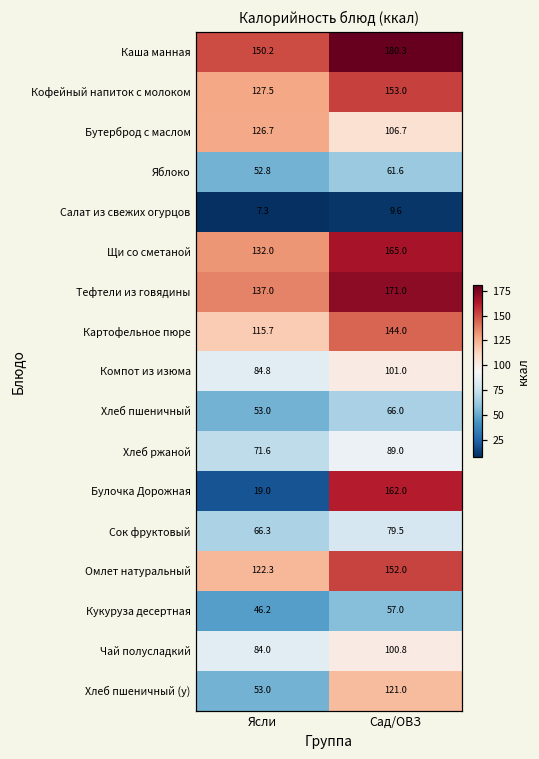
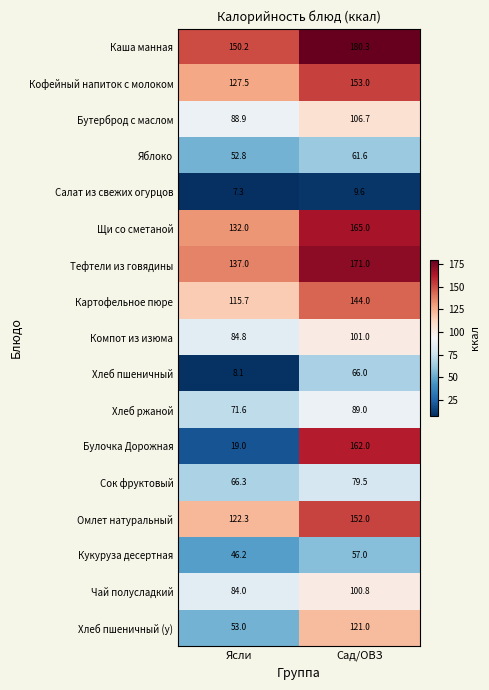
  {
    "Каша манная": {
      "Ясли": 150.2,
      "Сад/ОВЗ": 180.3
    },
    "Кофейный напиток с молоком": {
      "Ясли": 127.5,
      "Сад/ОВЗ": 153.0
    },
    "Бутерброд с маслом": {
-     "Ясли": 126.7,
+     "Ясли": 88.9,
      "Сад/ОВЗ": 106.7
    },
    "Яблоко": {
      "Ясли": 52.8,
      "Сад/ОВЗ": 61.6
    },
    "Салат из свежих огурцов": {
      "Ясли": 7.3,
      "Сад/ОВЗ": 9.6
    },
    "Щи со сметаной": {
      "Ясли": 132.0,
      "Сад/ОВЗ": 165.0
    },
    "Тефтели из говядины": {
      "Ясли": 137.0,
      "Сад/ОВЗ": 171.0
    },
    "Картофельное пюре": {
      "Ясли": 115.7,
      "Сад/ОВЗ": 144.0
    },
    "Компот из изюма": {
      "Ясли": 84.8,
      "Сад/ОВЗ": 101.0
    },
    "Хлеб пшеничный": {
-     "Ясли": 53.0,
+     "Ясли": 8.1,
      "Сад/ОВЗ": 66.0
    },
    "Хлеб ржаной": {
      "Ясли": 71.6,
      "Сад/ОВЗ": 89.0
    },
    "Булочка Дорожная": {
      "Ясли": 19.0,
      "Сад/ОВЗ": 162.0
    },
    "Сок фруктовый": {
      "Ясли": 66.3,
      "Сад/ОВЗ": 79.5
    },
    "Омлет натуральный": {
      "Ясли": 122.3,
      "Сад/ОВЗ": 152.0
    },
    "Кукуруза десертная": {
      "Ясли": 46.2,
      "Сад/ОВЗ": 57.0
    },
    "Чай полусладкий": {
      "Ясли": 84.0,
      "Сад/ОВЗ": 100.8
    },
    "Хлеб пшеничный (у)": {
      "Ясли": 53.0,
      "Сад/ОВЗ": 121.0
    }
  }
